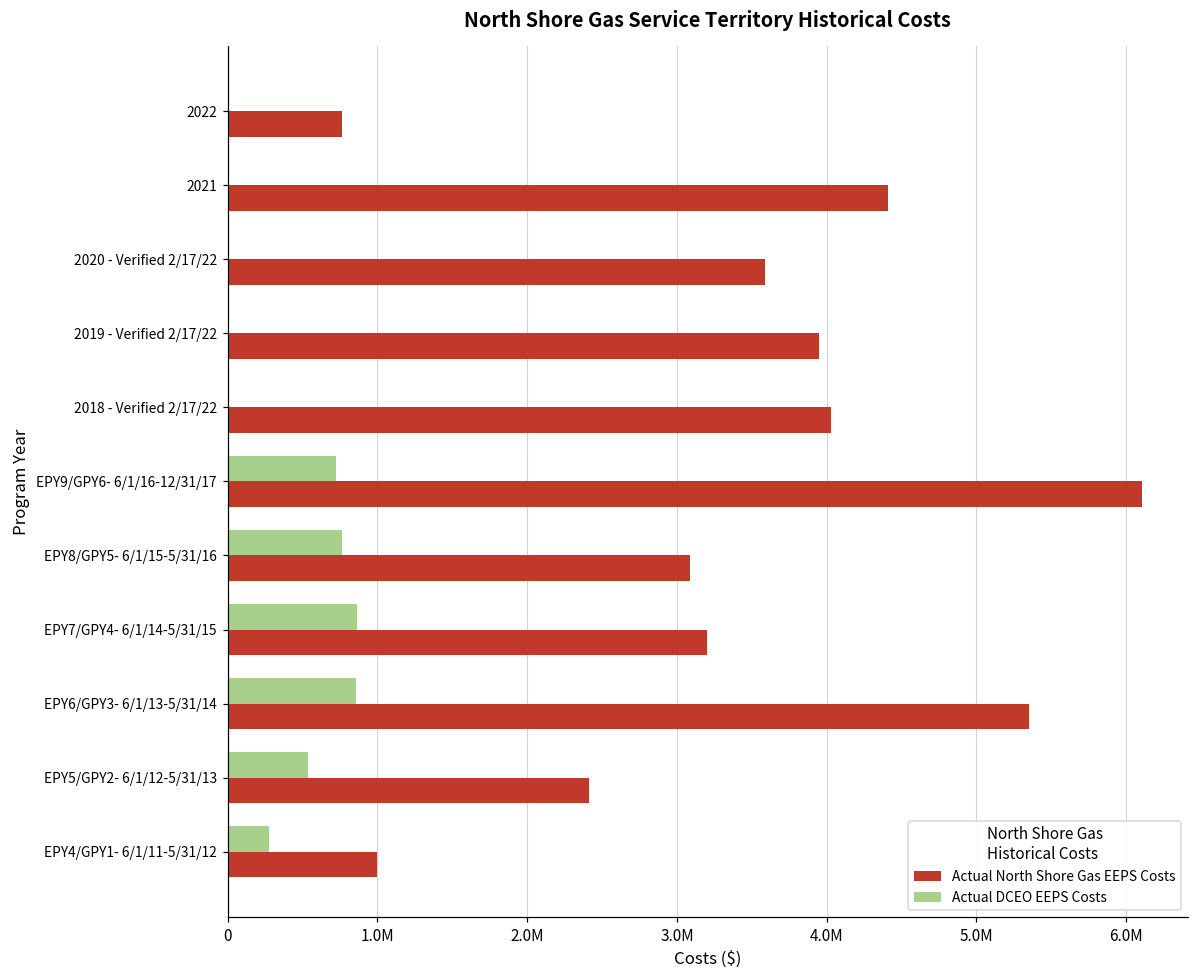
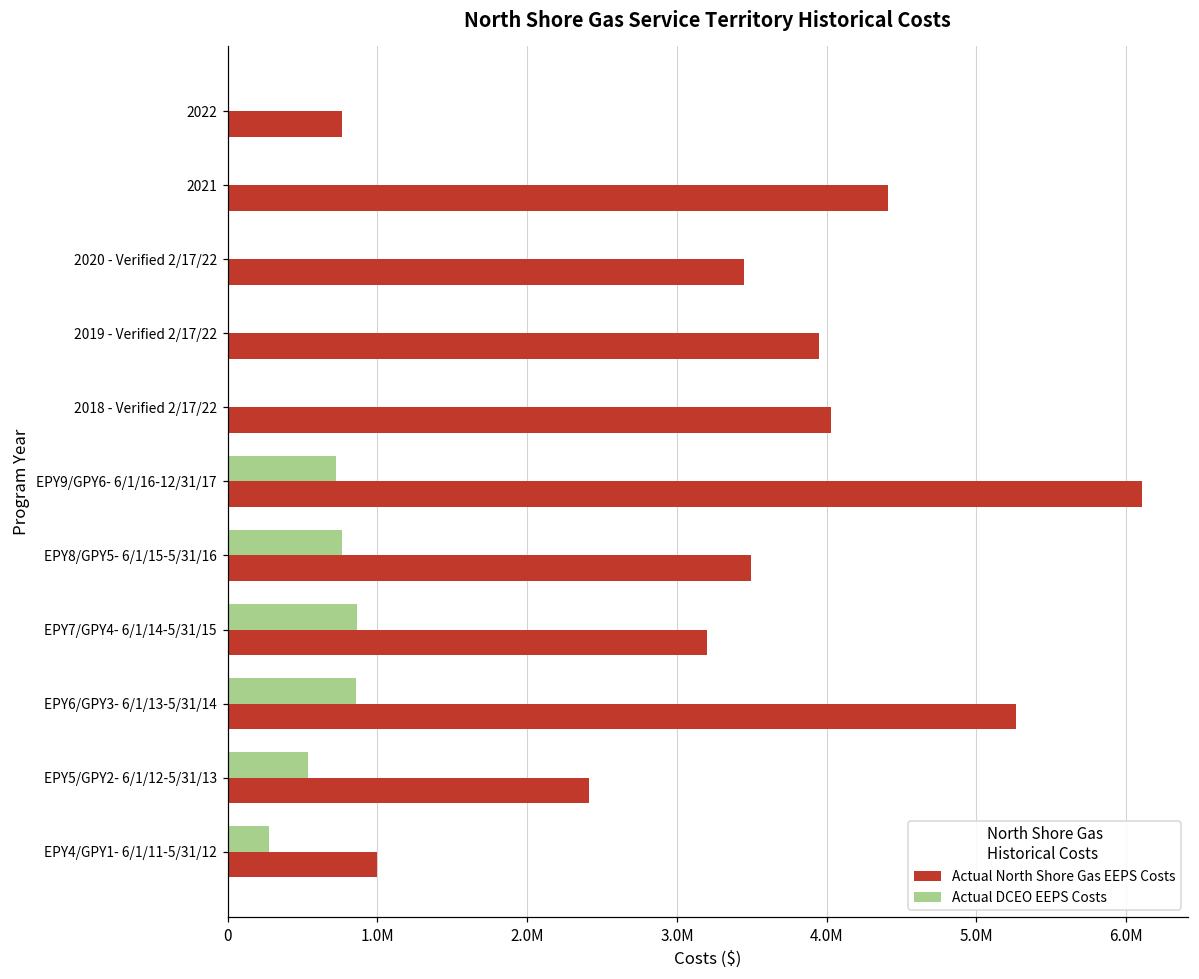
  {
    "Actual North Shore Gas EEPS Costs": {
      "2022": 760000,
      "2021": 4410000,
-     "2020 - Verified 2/17/22": 3590000,
+     "2020 - Verified 2/17/22": 3450000,
      "2019 - Verified 2/17/22": 3950000,
      "2018 - Verified 2/17/22": 4030000,
      "EPY9/GPY6- 6/1/16-12/31/17": 6110000,
-     "EPY8/GPY5- 6/1/15-5/31/16": 3080000,
+     "EPY8/GPY5- 6/1/15-5/31/16": 3500000,
      "EPY7/GPY4- 6/1/14-5/31/15": 3200000,
-     "EPY6/GPY3- 6/1/13-5/31/14": 5350000,
+     "EPY6/GPY3- 6/1/13-5/31/14": 5270000,
      "EPY5/GPY2- 6/1/12-5/31/13": 2410000,
      "EPY4/GPY1- 6/1/11-5/31/12": 1000000
    },
    "Actual DCEO EEPS Costs": {
      "2022": 0,
      "2021": 0,
      "2020 - Verified 2/17/22": 0,
      "2019 - Verified 2/17/22": 0,
      "2018 - Verified 2/17/22": 0,
      "EPY9/GPY6- 6/1/16-12/31/17": 720000,
      "EPY8/GPY5- 6/1/15-5/31/16": 760000,
      "EPY7/GPY4- 6/1/14-5/31/15": 870000,
      "EPY6/GPY3- 6/1/13-5/31/14": 860000,
      "EPY5/GPY2- 6/1/12-5/31/13": 530000,
      "EPY4/GPY1- 6/1/11-5/31/12": 270000
    }
  }
